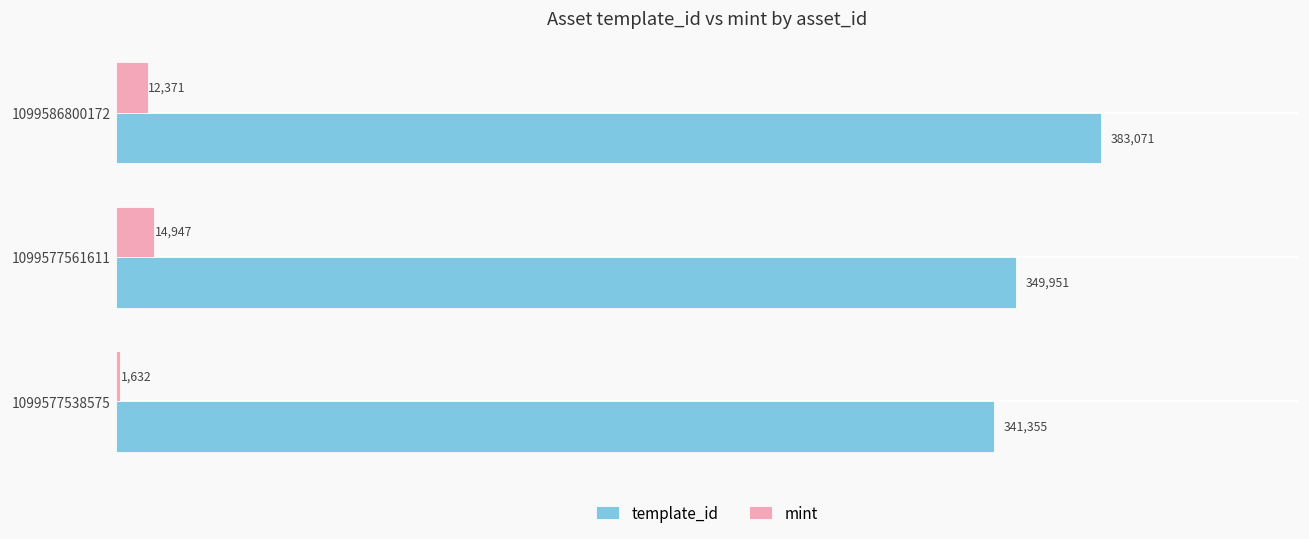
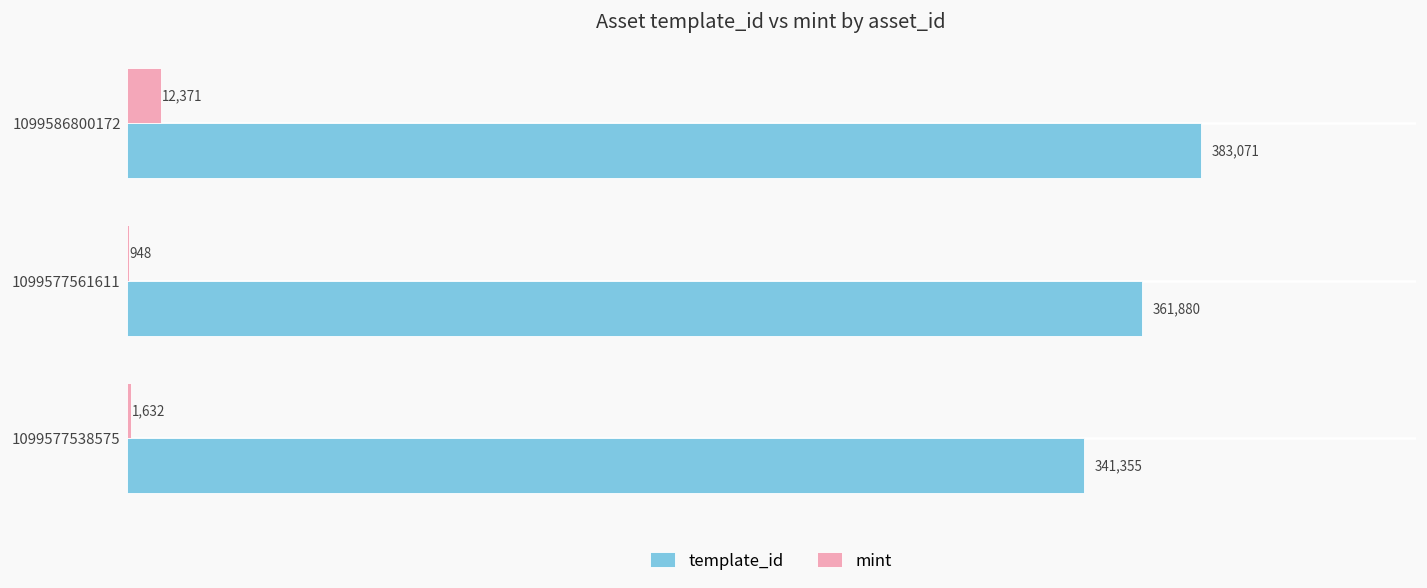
  {
    "template_id": {
      "1099586800172": "383,071",
-     "1099577561611": "349,951",
+     "1099577561611": "361,880",
      "1099577538575": "341,355"
    },
    "mint": {
      "1099586800172": "12,371",
-     "1099577561611": "14,947",
+     "1099577561611": "948",
      "1099577538575": "1,632"
    }
  }
